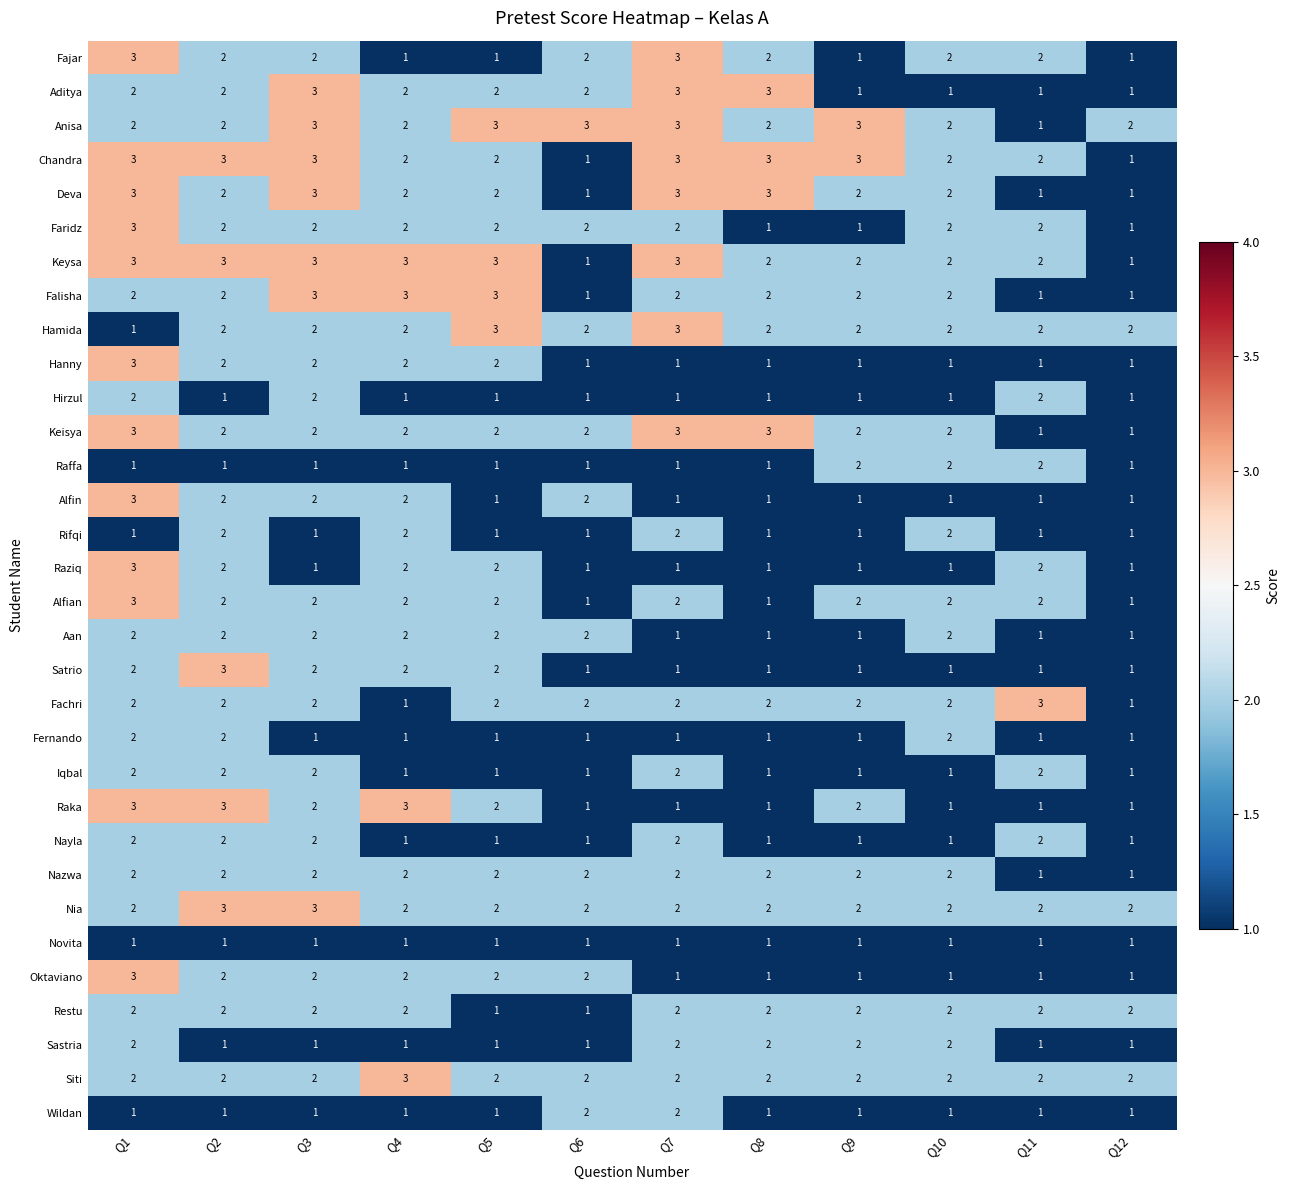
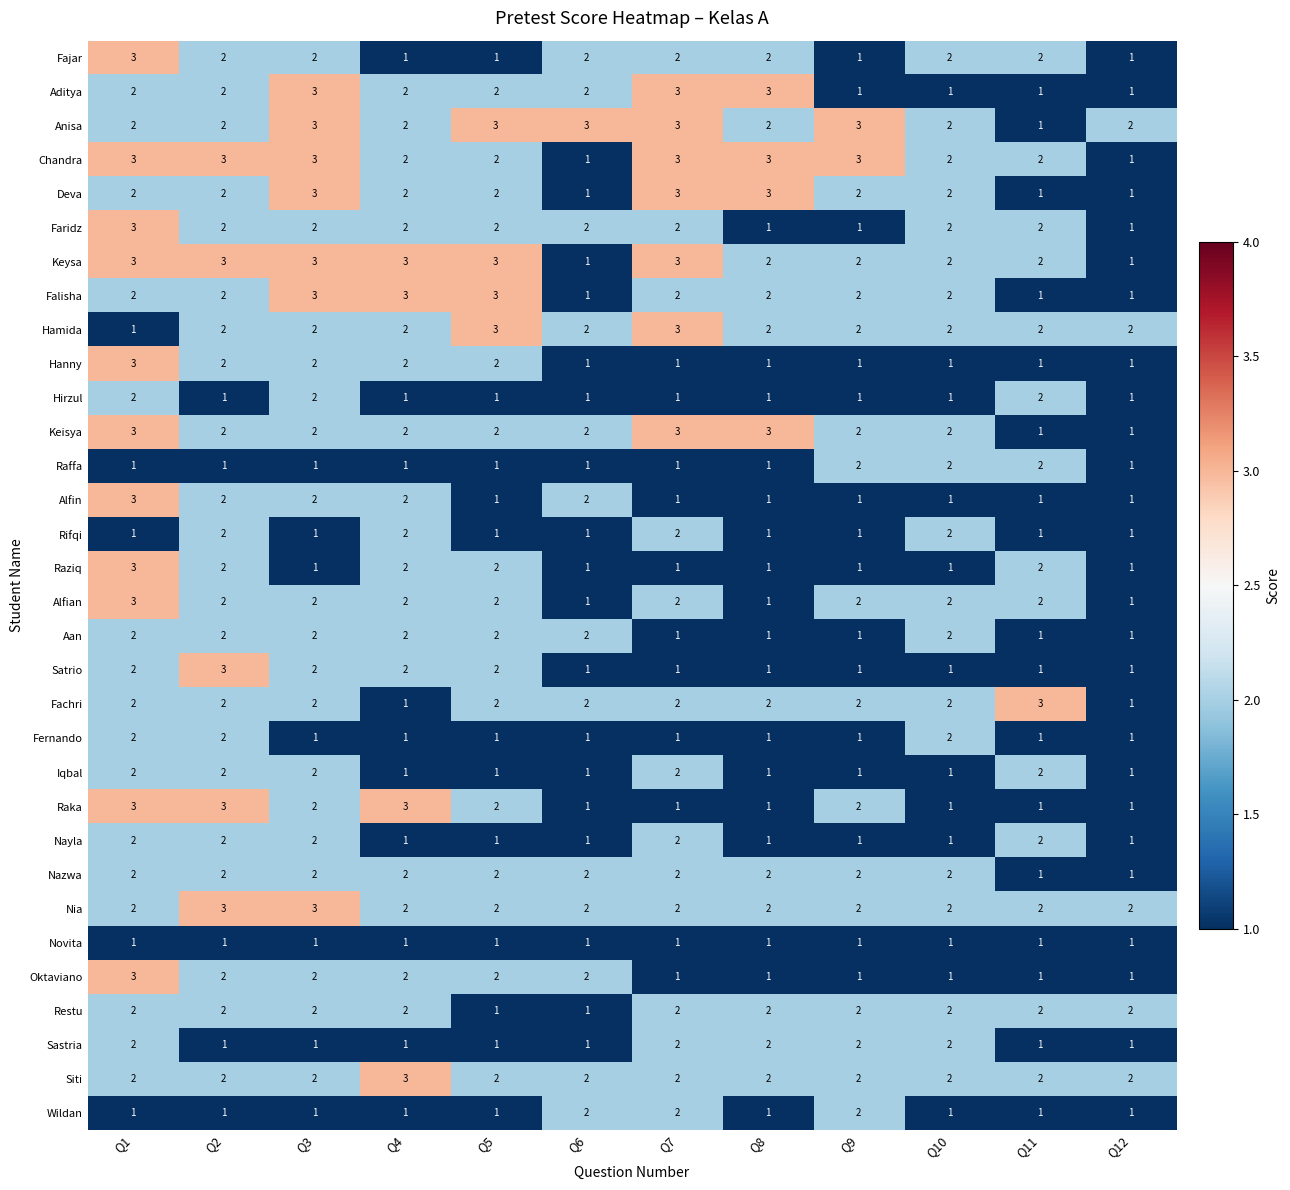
  {
    "Fajar": {
      "Q1": 3,
      "Q2": 2,
      "Q3": 2,
      "Q4": 1,
      "Q5": 1,
      "Q6": 2,
-     "Q7": 3,
+     "Q7": 2,
      "Q8": 2,
      "Q9": 1,
      "Q10": 2,
      "Q11": 2,
      "Q12": 1
    },
    "Deva": {
-     "Q1": 3,
+     "Q1": 2,
      "Q2": 2,
      "Q3": 3,
      "Q4": 2,
      "Q5": 2,
      "Q6": 1,
      "Q7": 3,
      "Q8": 3,
      "Q9": 2,
      "Q10": 2,
      "Q11": 1,
      "Q12": 1
    },
    "Wildan": {
      "Q1": 1,
      "Q2": 1,
      "Q3": 1,
      "Q4": 1,
      "Q5": 1,
      "Q6": 2,
      "Q7": 2,
      "Q8": 1,
-     "Q9": 1,
+     "Q9": 2,
      "Q10": 1,
      "Q11": 1,
      "Q12": 1
    }
  }
